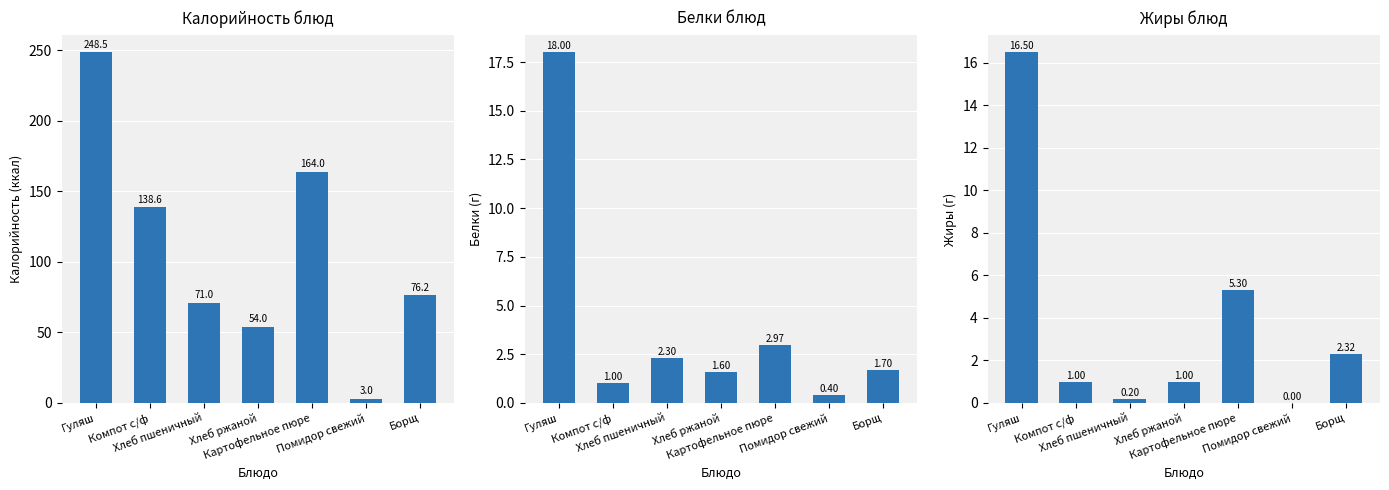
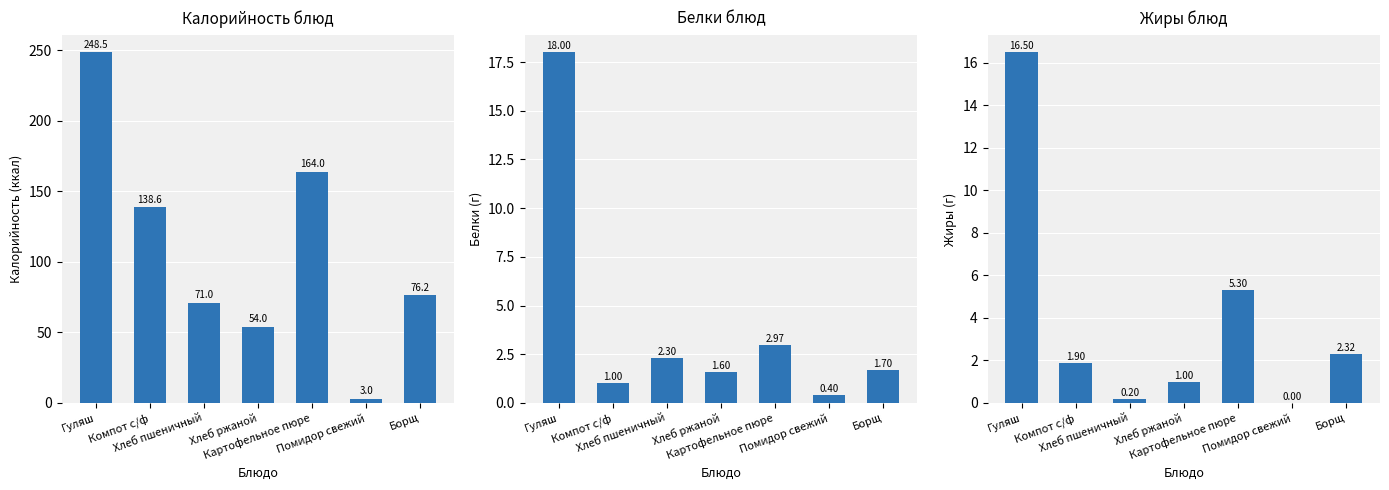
  {
    "Калорийность блюд": {
      "Гуляш": 248.5,
      "Компот с/ф": 138.6,
      "Хлеб пшеничный": 71.0,
      "Хлеб ржаной": 54.0,
      "Картофельное пюре": 164.0,
      "Помидор свежий": 3.0,
      "Борщ": 76.2
    },
    "Белки блюд": {
      "Гуляш": 18.00,
      "Компот с/ф": 1.00,
      "Хлеб пшеничный": 2.30,
      "Хлеб ржаной": 1.60,
      "Картофельное пюре": 2.97,
      "Помидор свежий": 0.40,
      "Борщ": 1.70
    },
    "Жиры блюд": {
      "Гуляш": 16.50,
-     "Компот с/ф": 1.00,
+     "Компот с/ф": 1.90,
      "Хлеб пшеничный": 0.20,
      "Хлеб ржаной": 1.00,
      "Картофельное пюре": 5.30,
      "Помидор свежий": 0.00,
      "Борщ": 2.32
    }
  }
